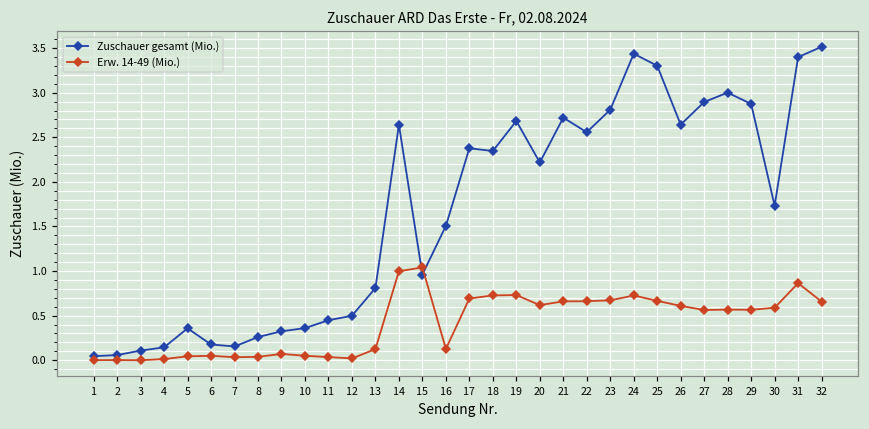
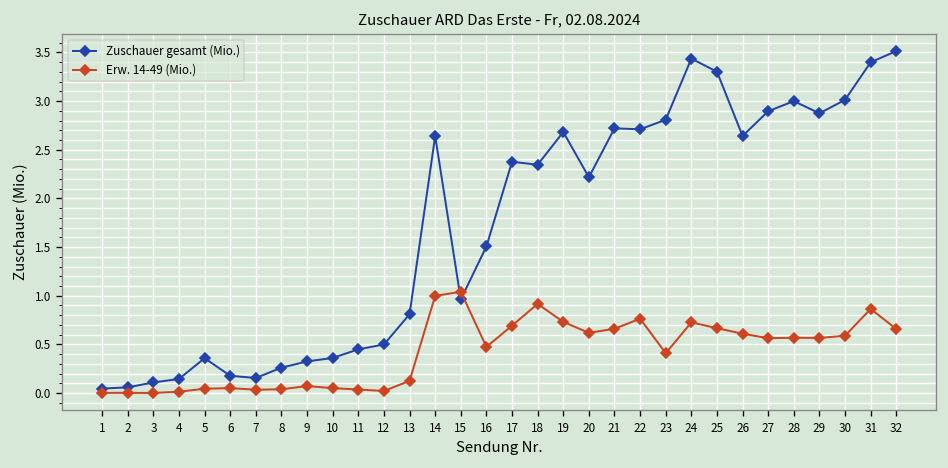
  {
    "Zuschauer gesamt (Mio.)": {
      "1": 0.0,
      "2": 0.1,
      "3": 0.1,
      "4": 0.1,
      "5": 0.4,
      "6": 0.2,
      "7": 0.2,
      "8": 0.3,
      "9": 0.3,
      "10": 0.4,
      "11": 0.4,
      "12": 0.5,
      "13": 0.8,
      "14": 2.6,
      "15": 1.0,
      "16": 1.5,
      "17": 2.4,
      "18": 2.3,
      "19": 2.7,
      "20": 2.2,
      "21": 2.7,
-     "22": 2.6,
+     "22": 2.7,
      "23": 2.8,
      "24": 3.4,
      "25": 3.3,
      "26": 2.6,
      "27": 2.9,
      "28": 3.0,
      "29": 2.9,
-     "30": 1.7,
+     "30": 3.0,
      "31": 3.4,
      "32": 3.5
    },
    "Erw. 14-49 (Mio.)": {
      "1": 0.0,
      "2": 0.0,
      "3": 0.0,
      "4": 0.0,
      "5": 0.0,
      "6": 0.1,
      "7": 0.0,
      "8": 0.0,
      "9": 0.1,
      "10": 0.1,
      "11": 0.0,
      "12": 0.0,
      "13": 0.1,
      "14": 1.0,
      "15": 1.0,
-     "16": 0.1,
+     "16": 0.5,
      "17": 0.7,
-     "18": 0.7,
+     "18": 0.9,
      "19": 0.7,
      "20": 0.6,
      "21": 0.7,
-     "22": 0.7,
-     "23": 0.7,
+     "22": 0.8,
+     "23": 0.4,
      "24": 0.7,
      "25": 0.7,
      "26": 0.6,
      "27": 0.6,
      "28": 0.6,
      "29": 0.6,
      "30": 0.6,
      "31": 0.9,
      "32": 0.7
    }
  }
